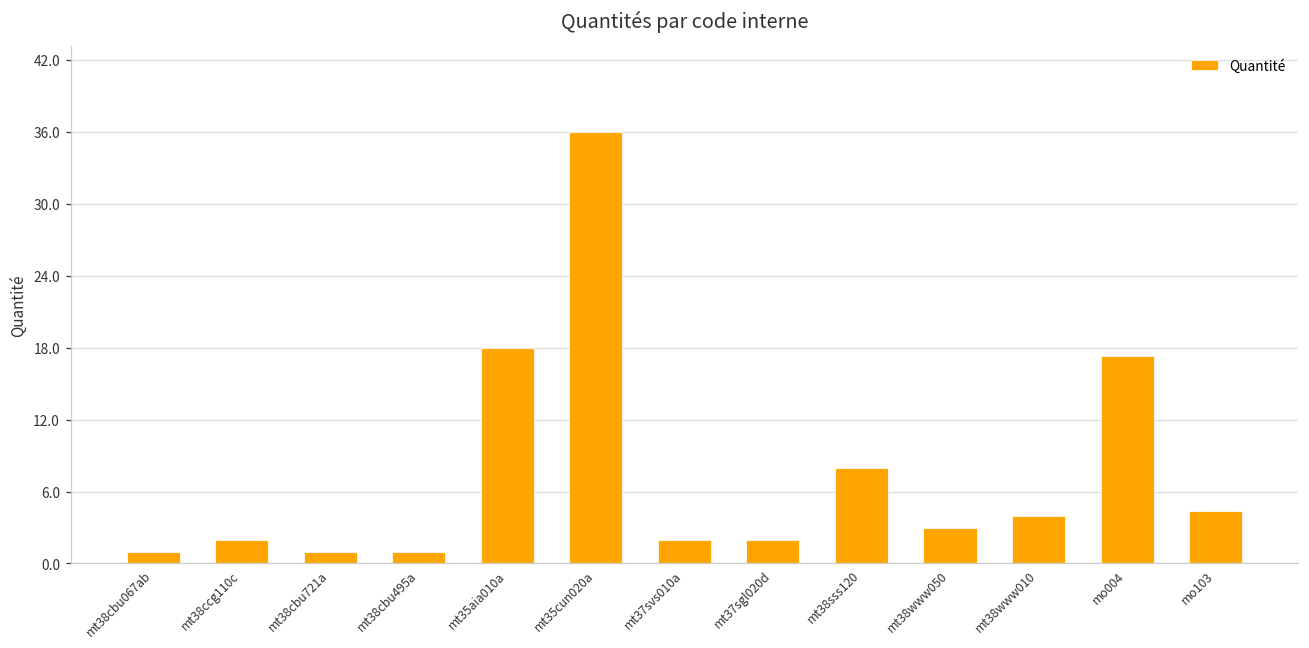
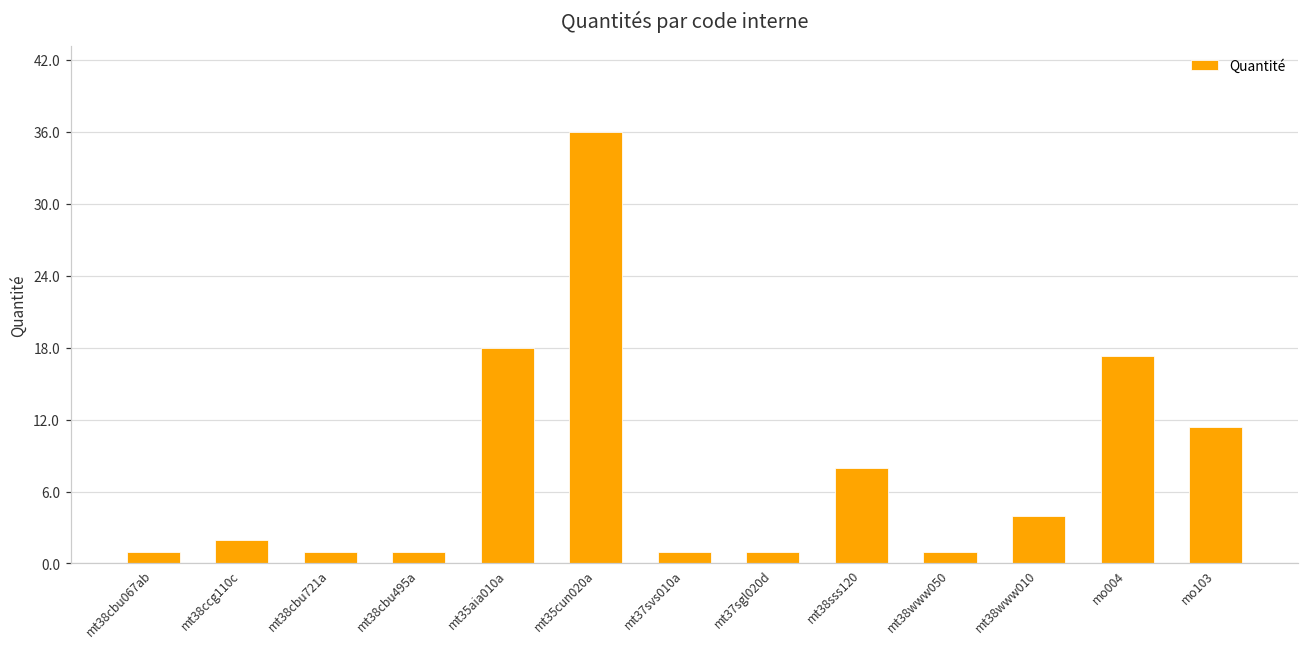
  {
    "mt38cbu067ab": 1.0,
    "mt38ccg110c": 2.0,
    "mt38cbu721a": 1.0,
    "mt38cbu495a": 1.0,
    "mt35aia010a": 18.0,
    "mt35cun020a": 36.0,
-   "mt37svs010a": 2,
-   "mt37sgl020d": 2,
+   "mt37svs010a": 1,
+   "mt37sgl020d": 1,
    "mt38sss120": 8.0,
-   "mt38www050": 3,
+   "mt38www050": 1,
    "mt38www010": 4.0,
    "mo004": 17.3,
-   "mo103": 4.3
+   "mo103": 11.4
  }
